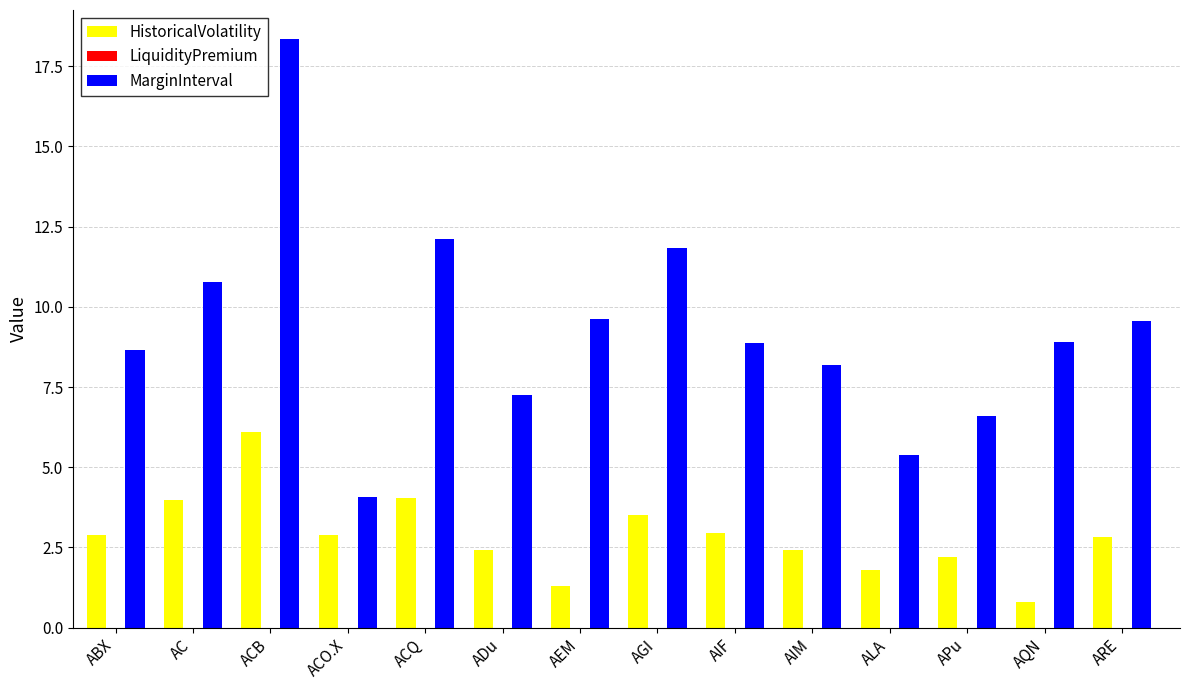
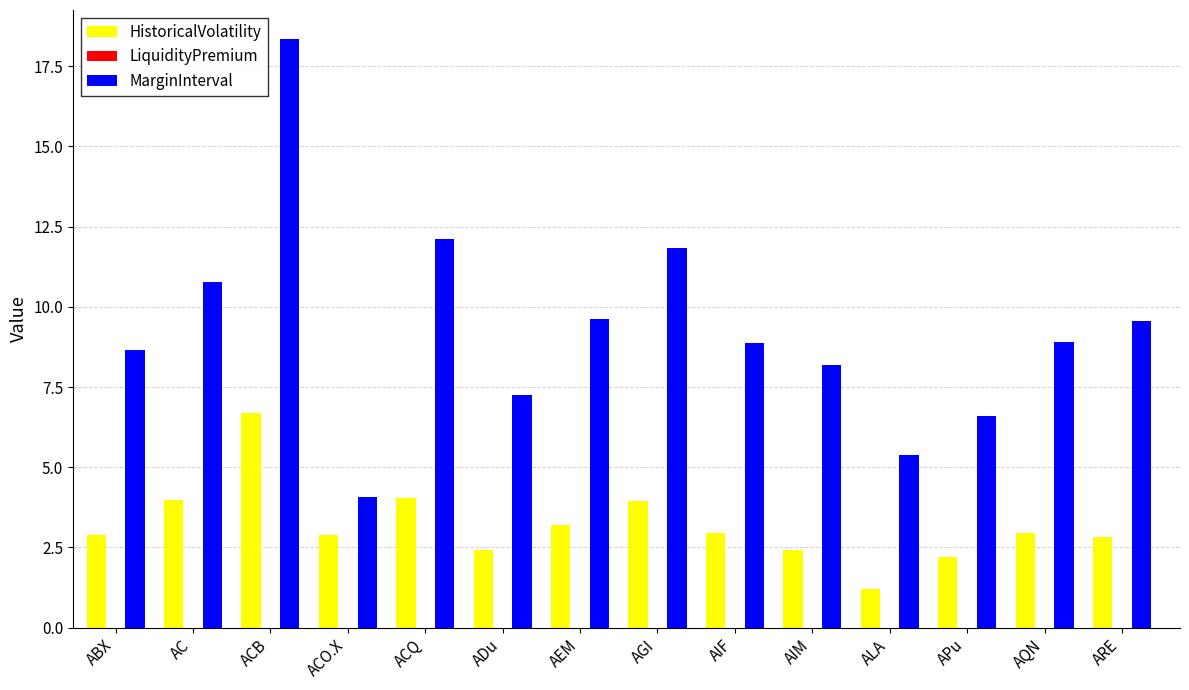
  {
    "HistoricalVolatility": {
      "ABX": 2.9,
      "AC": 4.0,
-     "ACB": 6.1,
+     "ACB": 6.7,
      "ACO.X": 2.9,
      "ACQ": 4.0,
      "ADu": 2.4,
-     "AEM": 1.3,
-     "AGI": 3.5,
+     "AEM": 3.2,
+     "AGI": 3.9,
      "AIF": 3.0,
      "AIM": 2.4,
-     "ALA": 1.8,
+     "ALA": 1.2,
      "APu": 2.2,
-     "AQN": 0.8,
+     "AQN": 3.0,
      "ARE": 2.8
    },
    "LiquidityPremium": {
      "ABX": 0.0,
      "AC": 0.0,
      "ACB": 0.0,
      "ACO.X": 0.0,
      "ACQ": 0.0,
      "ADu": 0.0,
      "AEM": 0.0,
      "AGI": 0.0,
      "AIF": 0.0,
      "AIM": 0.0,
      "ALA": 0.0,
      "APu": 0.0,
      "AQN": 0.0,
      "ARE": 0.0
    },
    "MarginInterval": {
      "ABX": 8.7,
      "AC": 10.8,
      "ACB": 18.3,
      "ACO.X": 4.1,
      "ACQ": 12.1,
      "ADu": 7.3,
      "AEM": 9.6,
      "AGI": 11.8,
      "AIF": 8.9,
      "AIM": 8.2,
      "ALA": 5.4,
      "APu": 6.6,
      "AQN": 8.9,
      "ARE": 9.6
    }
  }
